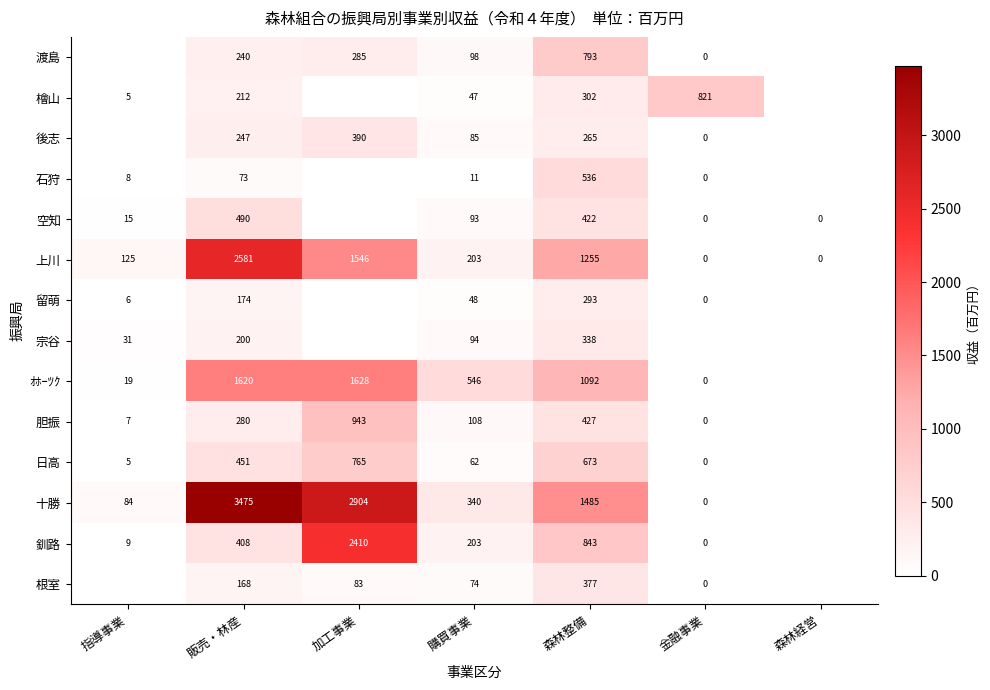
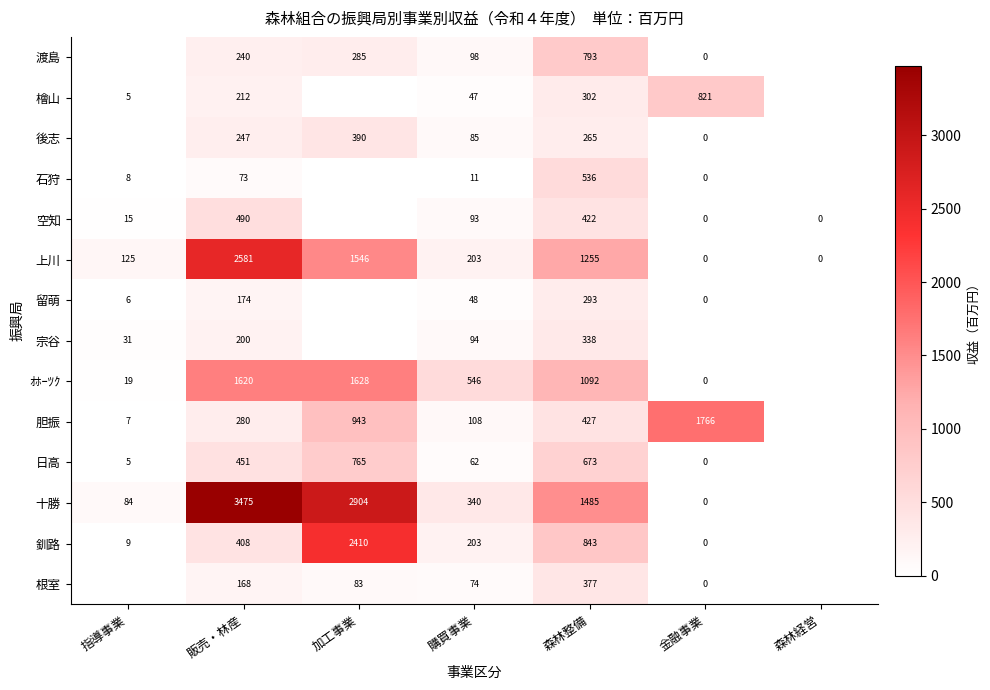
  {
    "渡島": {
      "販売・林産": 240,
      "加工事業": 285,
      "購買事業": 98,
      "森林整備": 793,
      "金融事業": 0
    },
    "檜山": {
      "指導事業": 5,
      "販売・林産": 212,
      "購買事業": 47,
      "森林整備": 302,
      "金融事業": 821
    },
    "後志": {
      "販売・林産": 247,
      "加工事業": 390,
      "購買事業": 85,
      "森林整備": 265,
      "金融事業": 0
    },
    "石狩": {
      "指導事業": 8,
      "販売・林産": 73,
      "購買事業": 11,
      "森林整備": 536,
      "金融事業": 0
    },
    "空知": {
      "指導事業": 15,
      "販売・林産": 490,
      "購買事業": 93,
      "森林整備": 422,
      "金融事業": 0,
      "森林経営": 0
    },
    "上川": {
      "指導事業": 125,
      "販売・林産": 2581,
      "加工事業": 1546,
      "購買事業": 203,
      "森林整備": 1255,
      "金融事業": 0,
      "森林経営": 0
    },
    "留萌": {
      "指導事業": 6,
      "販売・林産": 174,
      "購買事業": 48,
      "森林整備": 293,
      "金融事業": 0
    },
    "宗谷": {
      "指導事業": 31,
      "販売・林産": 200,
      "購買事業": 94,
      "森林整備": 338
    },
    "ｵﾎｰﾂｸ": {
      "指導事業": 19,
      "販売・林産": 1620,
      "加工事業": 1628,
      "購買事業": 546,
      "森林整備": 1092,
      "金融事業": 0
    },
    "胆振": {
      "指導事業": 7,
      "販売・林産": 280,
      "加工事業": 943,
      "購買事業": 108,
      "森林整備": 427,
-     "金融事業": 0
+     "金融事業": 1766
    },
    "日高": {
      "指導事業": 5,
      "販売・林産": 451,
      "加工事業": 765,
      "購買事業": 62,
      "森林整備": 673,
      "金融事業": 0
    },
    "十勝": {
      "指導事業": 84,
      "販売・林産": 3475,
      "加工事業": 2904,
      "購買事業": 340,
      "森林整備": 1485,
      "金融事業": 0
    },
    "釧路": {
      "指導事業": 9,
      "販売・林産": 408,
      "加工事業": 2410,
      "購買事業": 203,
      "森林整備": 843,
      "金融事業": 0
    },
    "根室": {
      "販売・林産": 168,
      "加工事業": 83,
      "購買事業": 74,
      "森林整備": 377,
      "金融事業": 0
    }
  }
